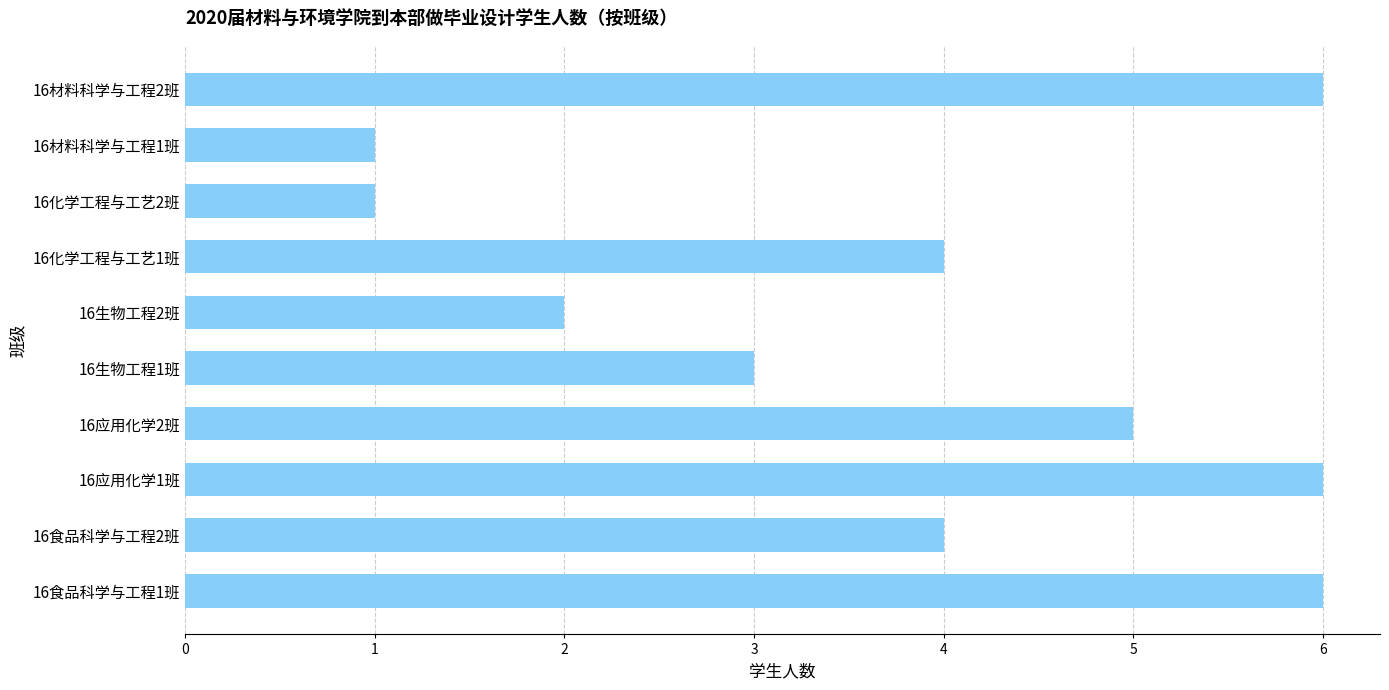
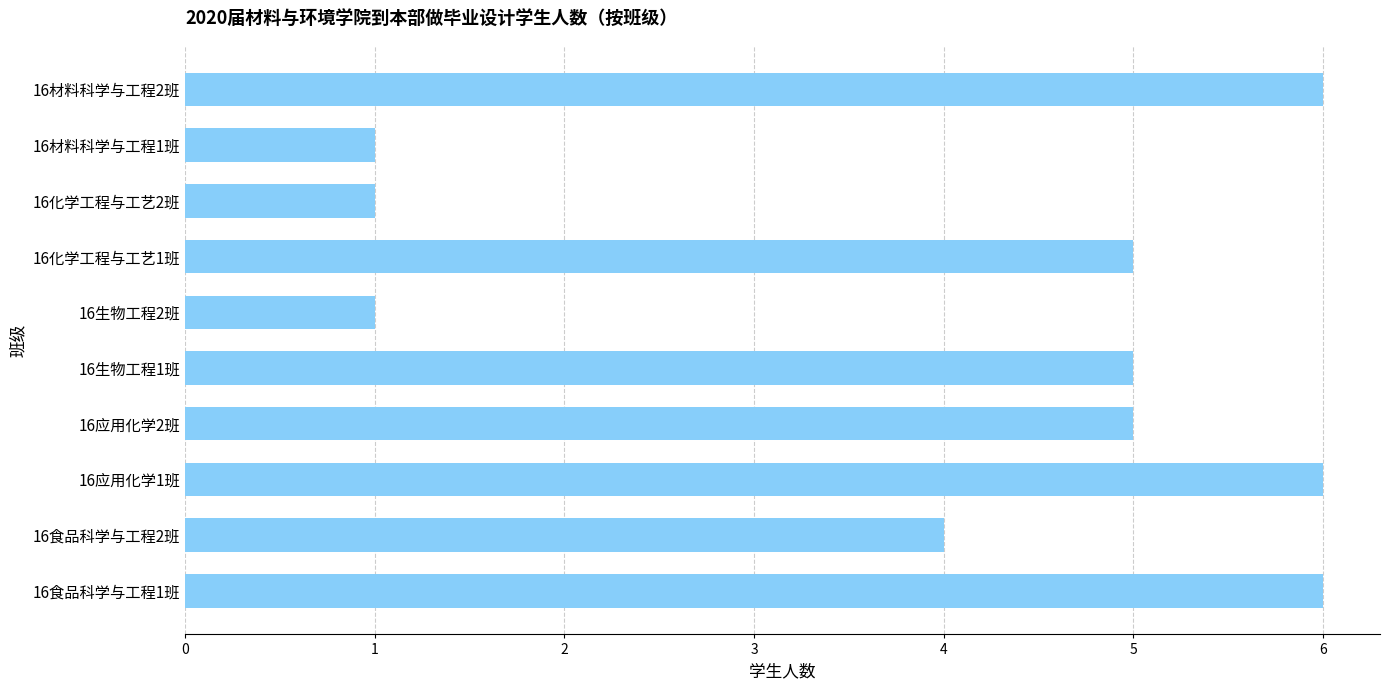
  {
    "16材料科学与工程2班": 6,
    "16材料科学与工程1班": 1,
    "16化学工程与工艺2班": 1,
-   "16化学工程与工艺1班": 4,
-   "16生物工程2班": 2,
-   "16生物工程1班": 3,
+   "16化学工程与工艺1班": 5,
+   "16生物工程2班": 1,
+   "16生物工程1班": 5,
    "16应用化学2班": 5,
    "16应用化学1班": 6,
    "16食品科学与工程2班": 4,
    "16食品科学与工程1班": 6
  }
